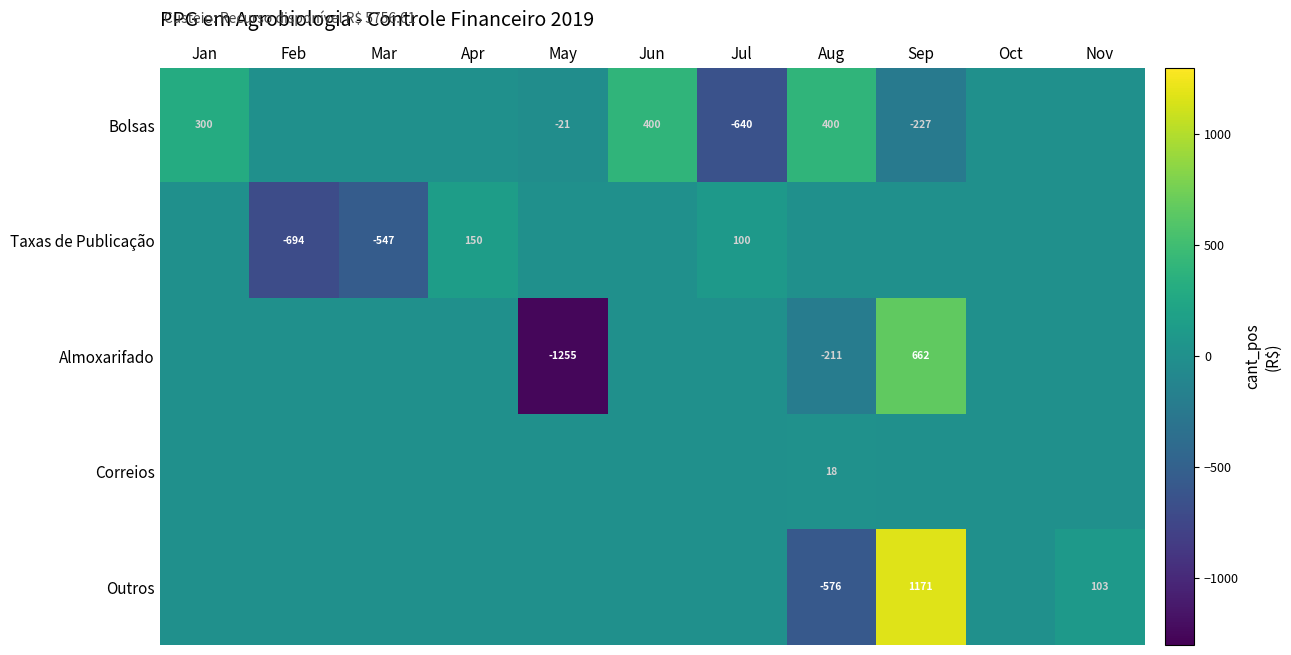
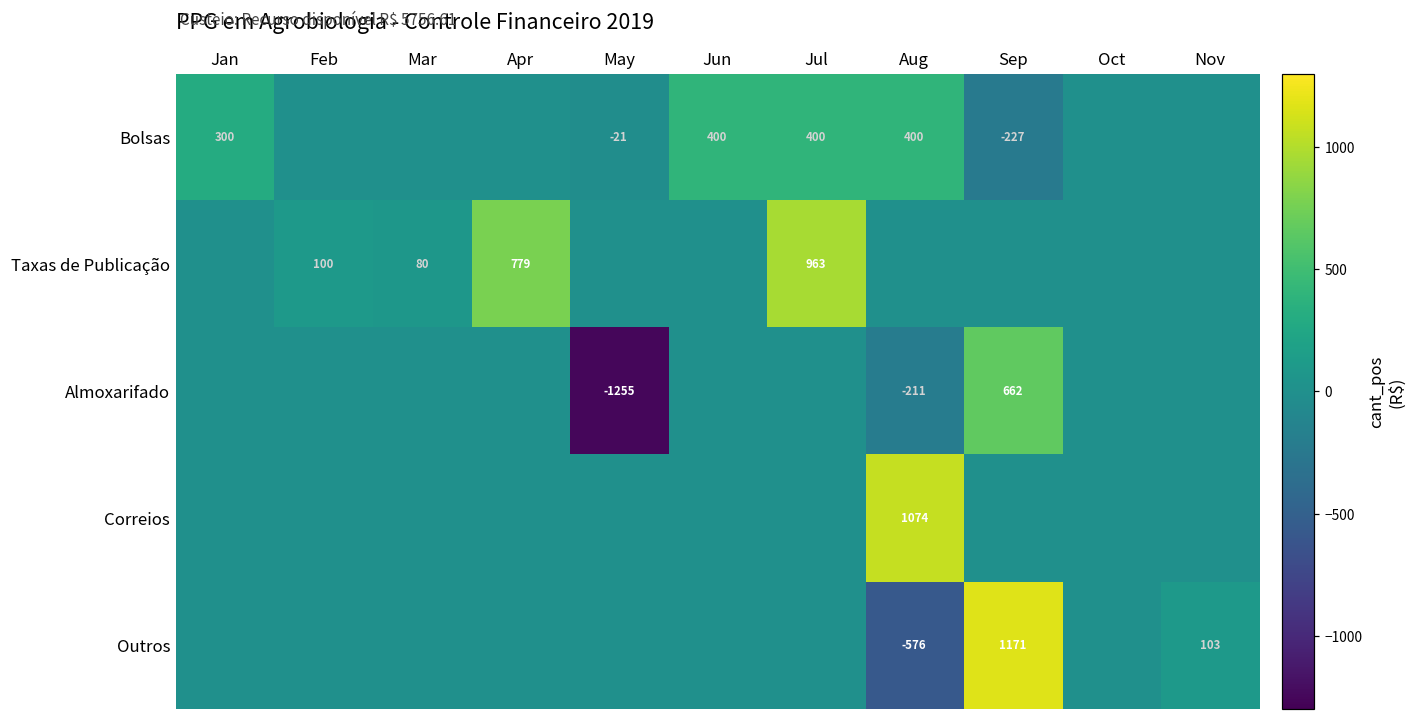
  {
    "Bolsas": {
      "Jan": 300,
      "May": -21,
      "Jun": 400,
-     "Jul": -640,
+     "Jul": 400,
      "Aug": 400,
      "Sep": -227
    },
    "Taxas de Publicação": {
-     "Feb": -694,
-     "Mar": -547,
-     "Apr": 150,
-     "Jul": 100
+     "Feb": 100,
+     "Mar": 80,
+     "Apr": 779,
+     "Jul": 963
    },
    "Almoxarifado": {
      "May": -1255,
      "Aug": -211,
      "Sep": 662
    },
    "Correios": {
-     "Aug": 18
+     "Aug": 1074
    },
    "Outros": {
      "Aug": -576,
      "Sep": 1171,
      "Nov": 103
    }
  }
